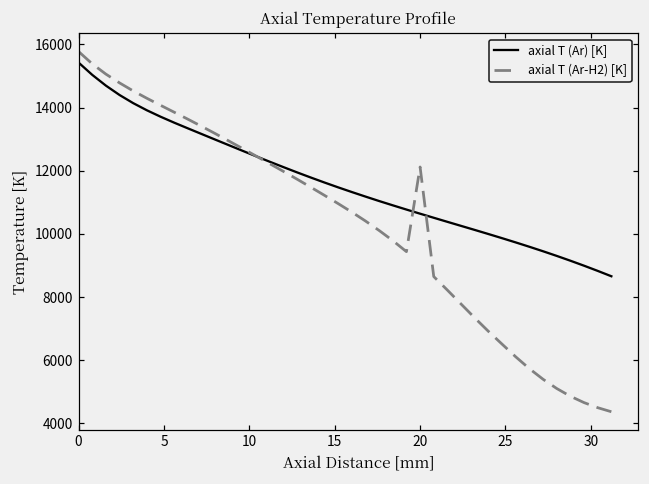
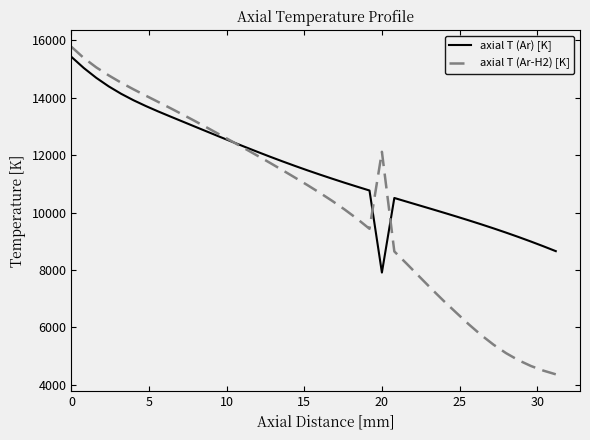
  {
    "axial T (Ar) [K]": {
      "0": 15400,
-     "20": 10600
+     "20": 7900
    },
    "axial T (Ar-H2) [K]": {
      "0": 15800,
      "20": 12100
    }
  }
